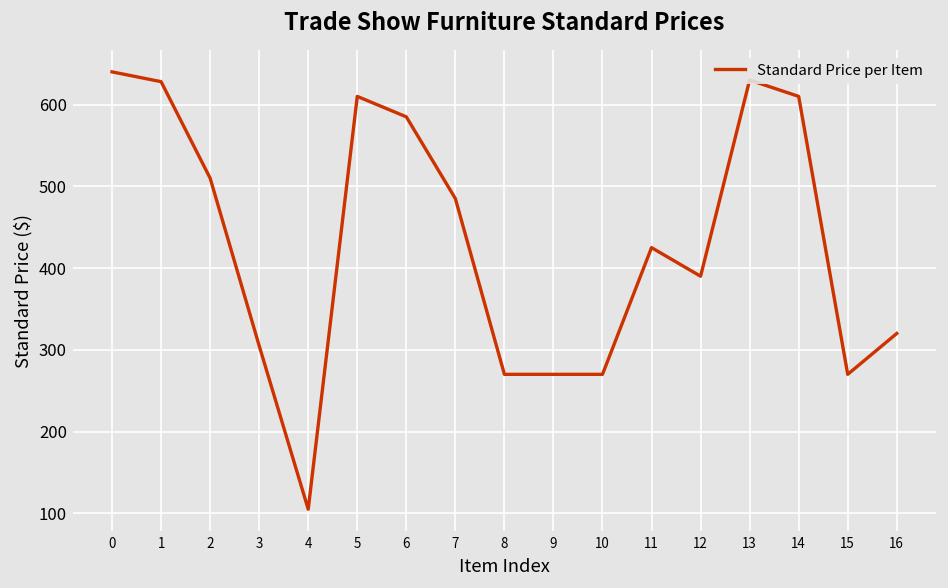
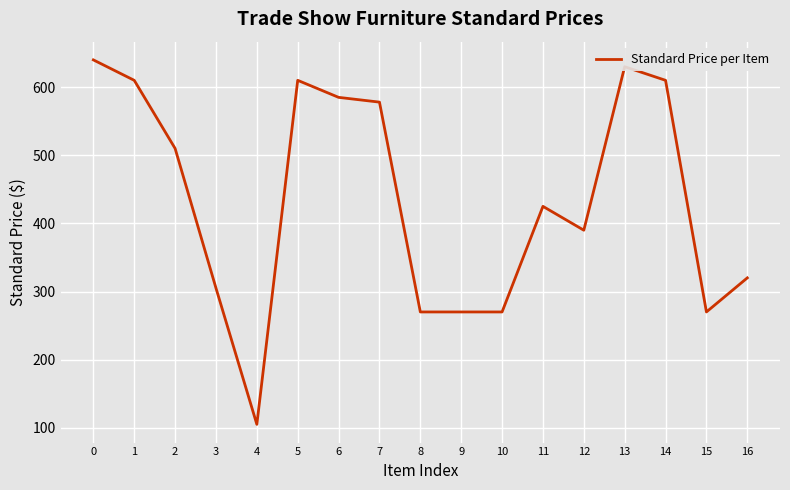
  {
    "0": 640,
-   "1": 630,
+   "1": 610,
    "2": 510,
    "3": 310,
    "4": 110,
    "5": 610,
    "6": 590,
-   "7": 490,
+   "7": 580,
    "8": 270,
    "9": 270,
    "10": 270,
    "11": 430,
    "12": 390,
    "14": 610,
    "15": 270,
    "16": 320
  }
